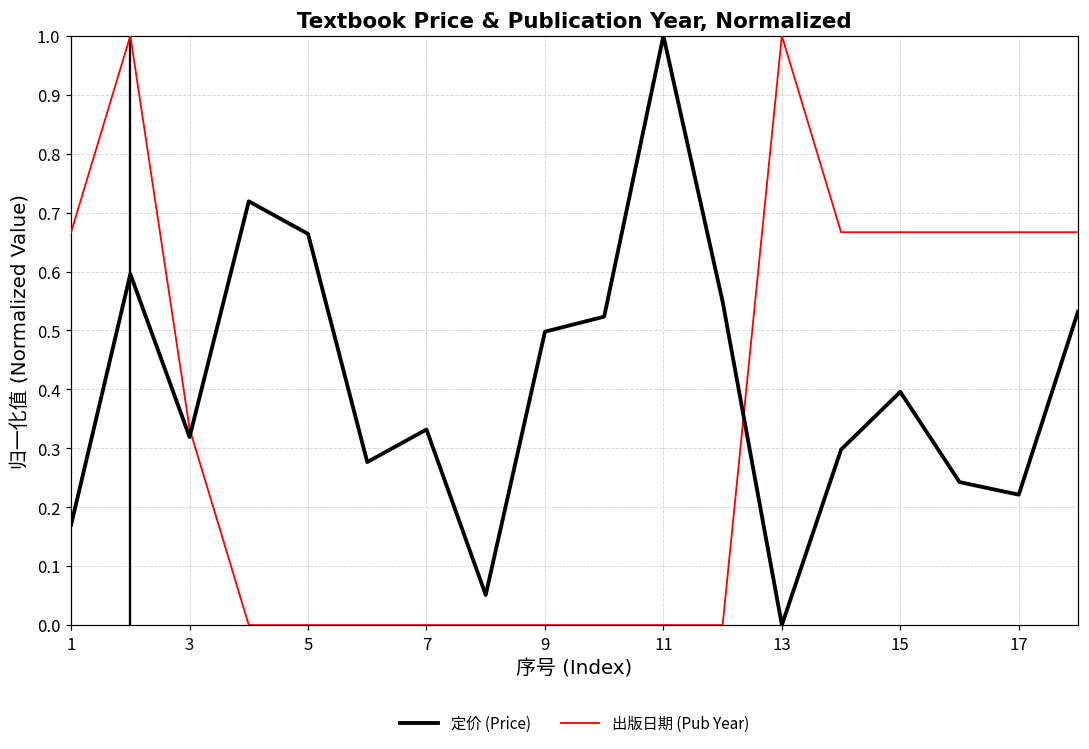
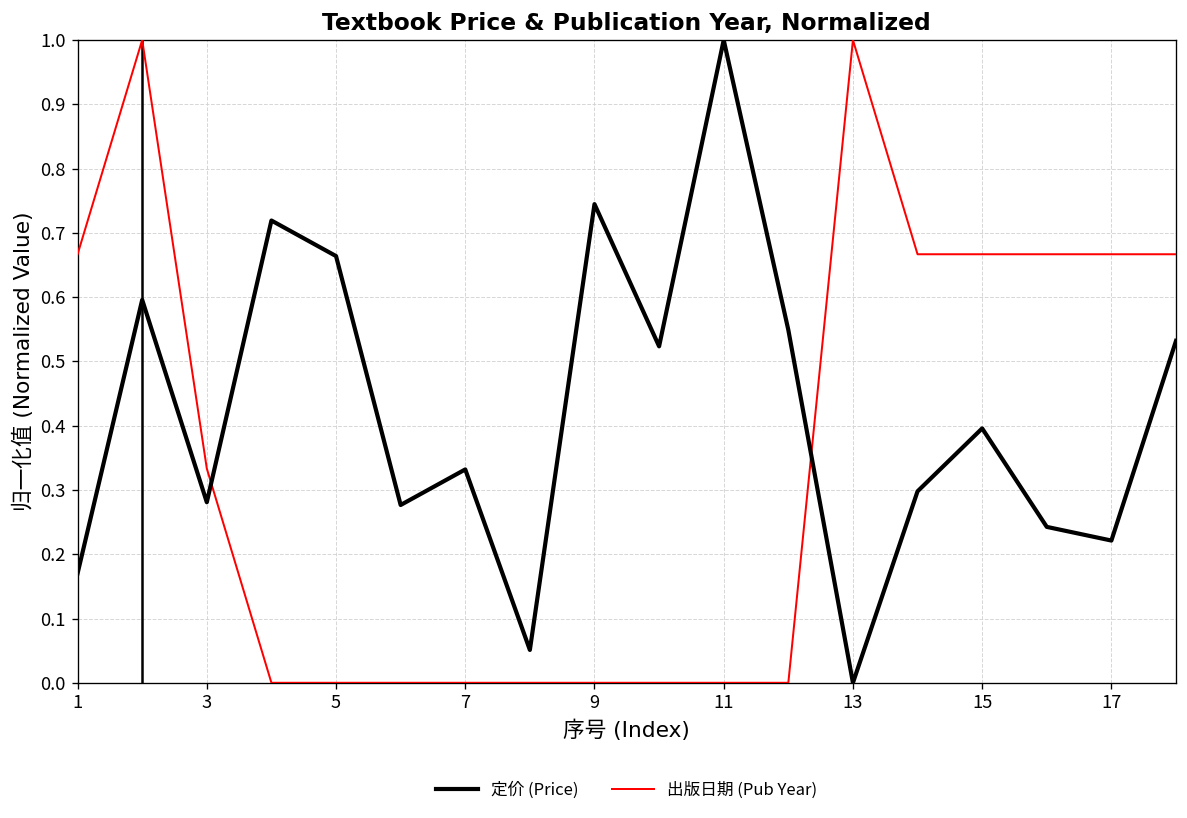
  {
    "定价 (Price)": {
      "1": 0.17,
-     "3": 0.32,
+     "3": 0.28,
      "5": 0.66,
      "7": 0.33,
-     "9": 0.50,
+     "9": 0.74,
      "11": 1.00,
      "13": 0.00,
      "15": 0.40,
      "17": 0.22
    },
    "出版日期 (Pub Year)": {
      "1": 0.67,
      "3": 0.33,
      "5": 0.00,
      "7": 0.00,
      "9": 0.00,
      "11": 0.00,
      "13": 1.00,
      "15": 0.67,
      "17": 0.67
    }
  }
